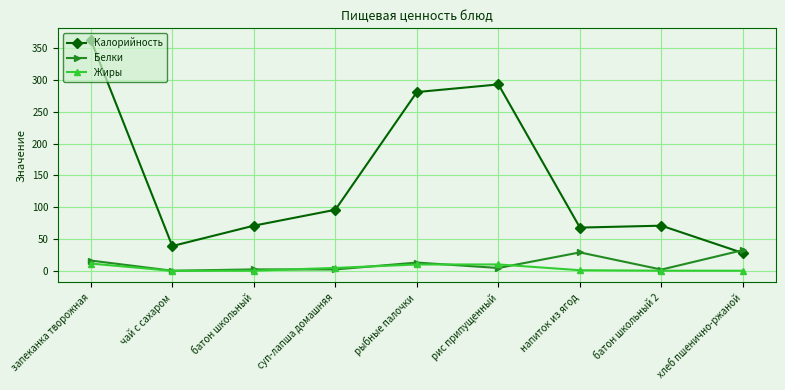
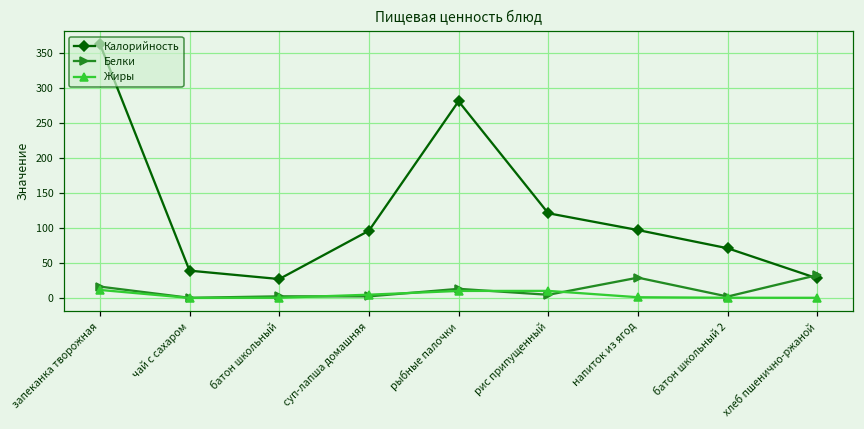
  {
    "Калорийность": {
      "чай с сахаром": 40,
-     "батон школьный": 70,
+     "батон школьный": 30,
      "суп-лапша домашняя": 100,
      "рыбные палочки": 280,
-     "рис припущенный": 290,
-     "напиток из ягод": 70,
+     "рис припущенный": 120,
+     "напиток из ягод": 100,
      "батон школьный 2": 70,
      "хлеб пшенично-ржаной": 30
    },
    "Белки": {
      "запеканка творожная": 20,
      "рис припущенный": 0,
      "напиток из ягод": 30,
      "хлеб пшенично-ржаной": 30
    },
    "Жиры": {
      "запеканка творожная": 10,
      "рис припущенный": 10,
      "напиток из ягод": 0,
      "хлеб пшенично-ржаной": 0
    }
  }
